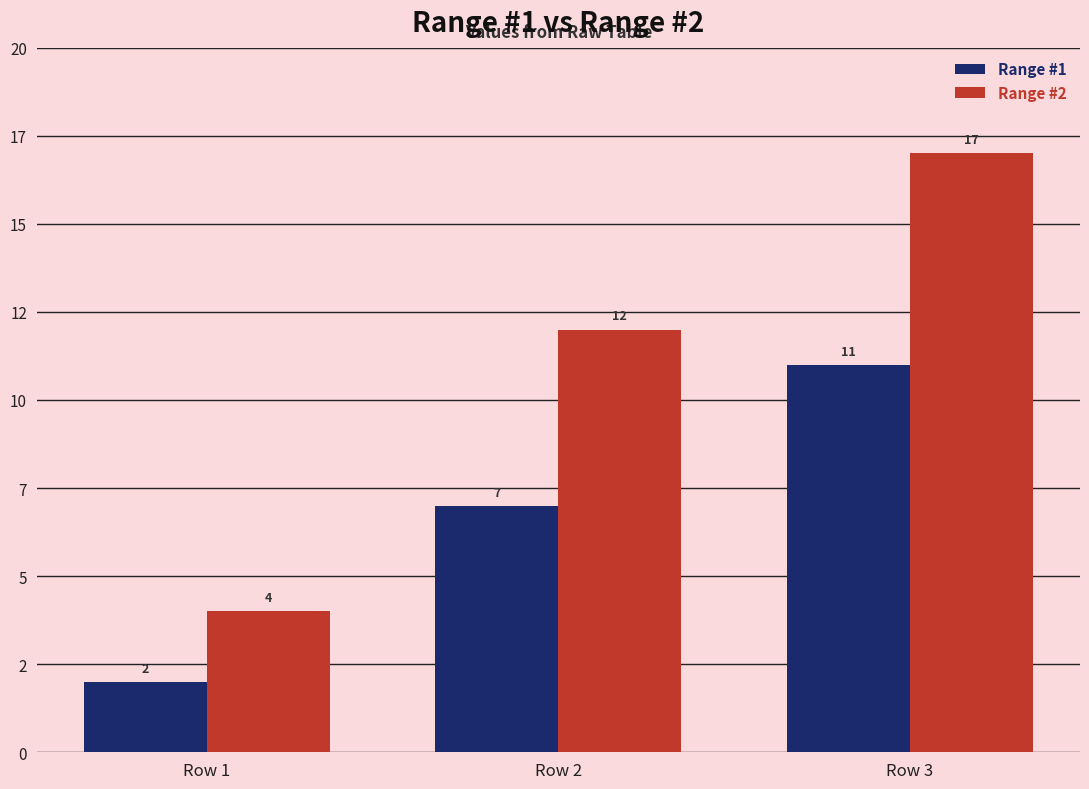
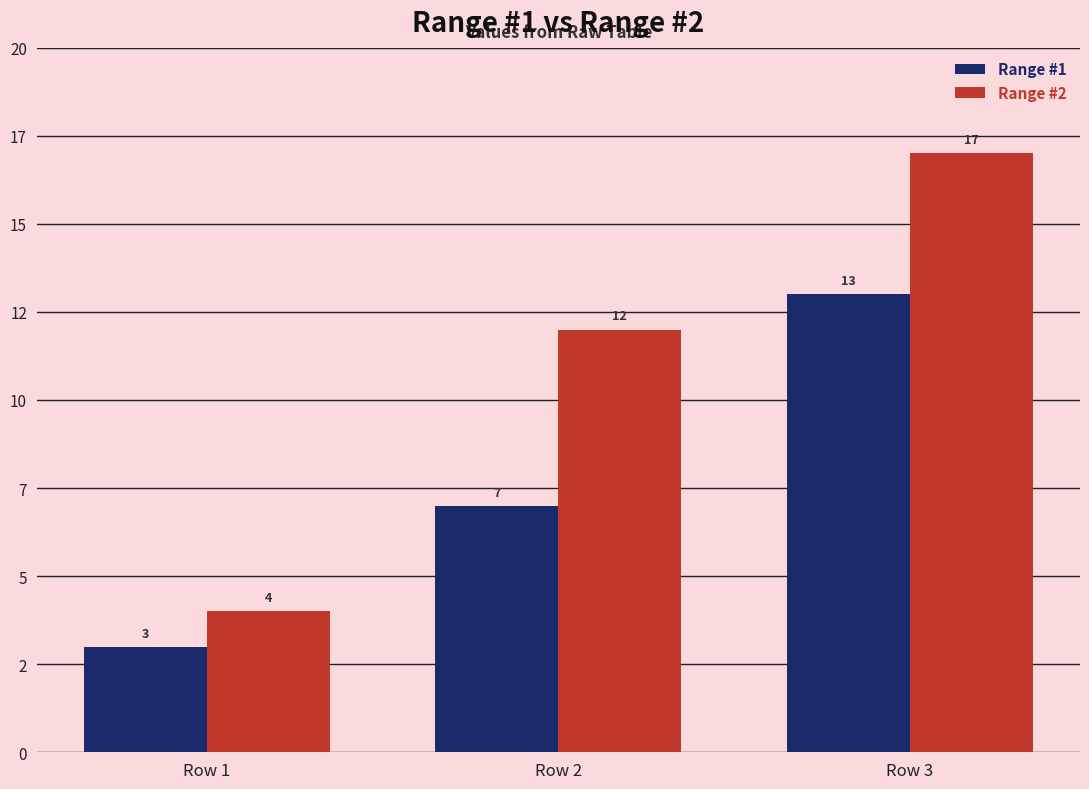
  {
    "Range #1": {
-     "Row 1": 2,
+     "Row 1": 3,
      "Row 2": 7,
-     "Row 3": 11
+     "Row 3": 13
    },
    "Range #2": {
      "Row 1": 4,
      "Row 2": 12,
      "Row 3": 17
    }
  }
